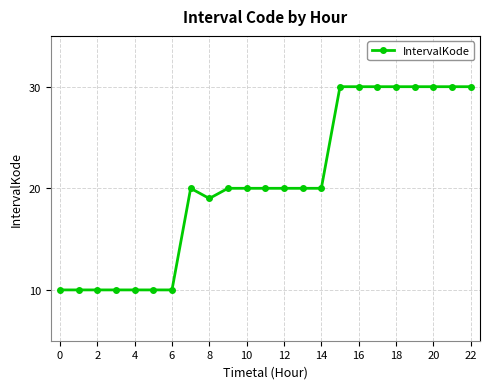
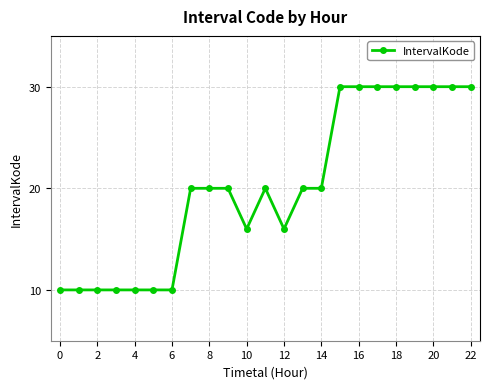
  {
    "0": 10,
    "2": 10,
    "4": 10,
    "6": 10,
-   "8": 19,
-   "10": 20,
-   "12": 20,
+   "8": 20,
+   "10": 16,
+   "12": 16,
    "14": 20,
    "16": 30,
    "18": 30,
    "20": 30,
    "22": 30
  }
